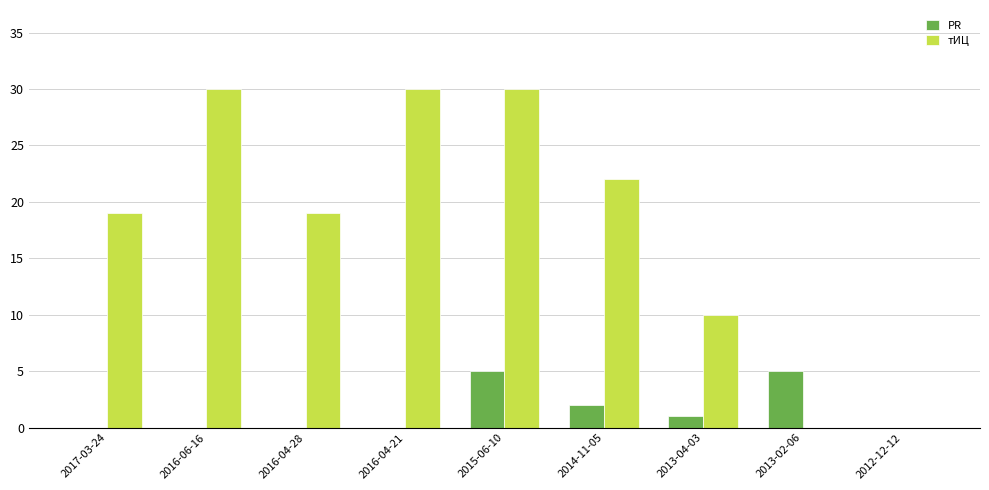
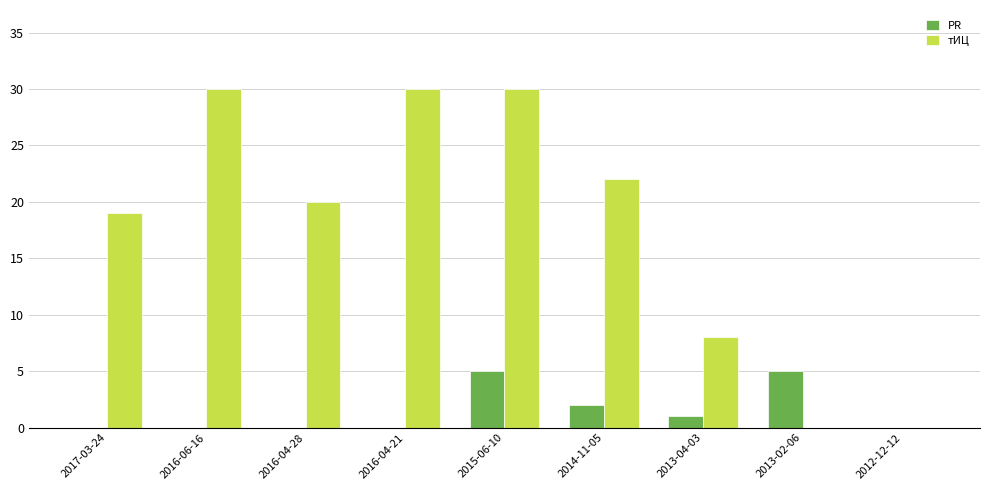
  {
    "PR": {
      "2017-03-24": 0,
      "2016-06-16": 0,
      "2016-04-28": 0,
      "2016-04-21": 0,
      "2015-06-10": 5,
      "2014-11-05": 2,
      "2013-04-03": 1,
      "2013-02-06": 5,
      "2012-12-12": 0
    },
    "тИЦ": {
      "2017-03-24": 19,
      "2016-06-16": 30,
-     "2016-04-28": 19,
+     "2016-04-28": 20,
      "2016-04-21": 30,
      "2015-06-10": 30,
      "2014-11-05": 22,
-     "2013-04-03": 10,
+     "2013-04-03": 8,
      "2013-02-06": 0,
      "2012-12-12": 0
    }
  }
